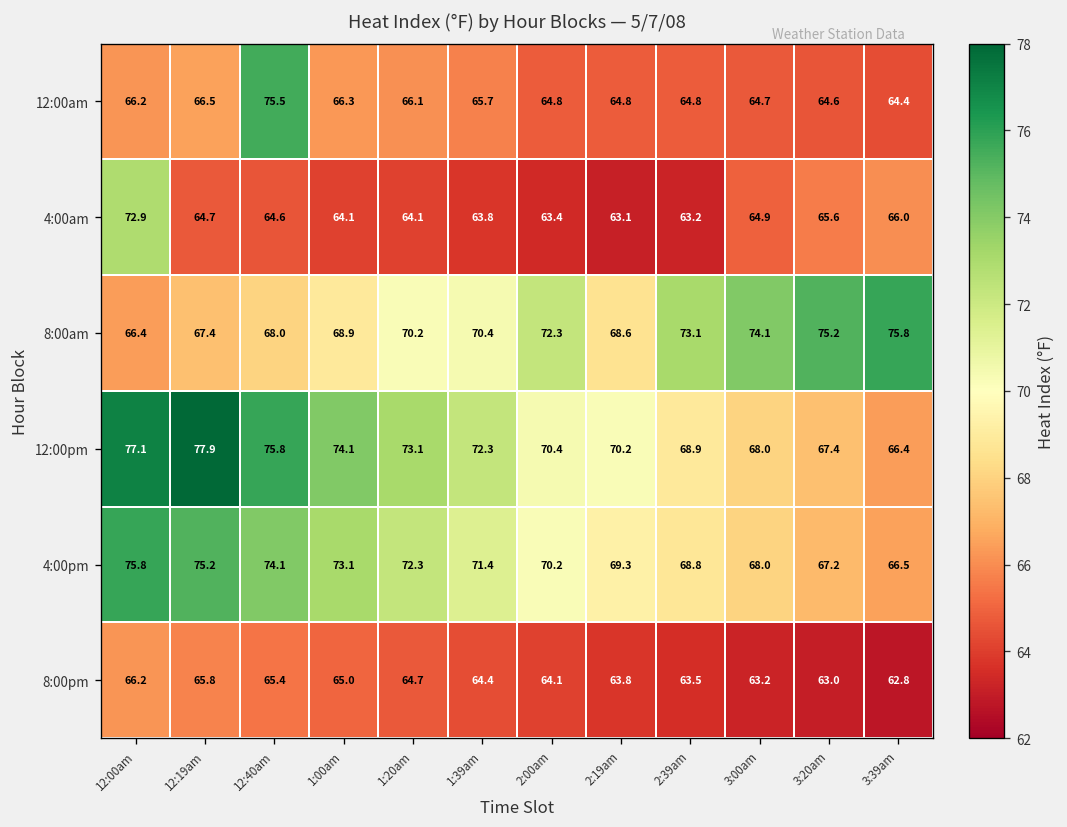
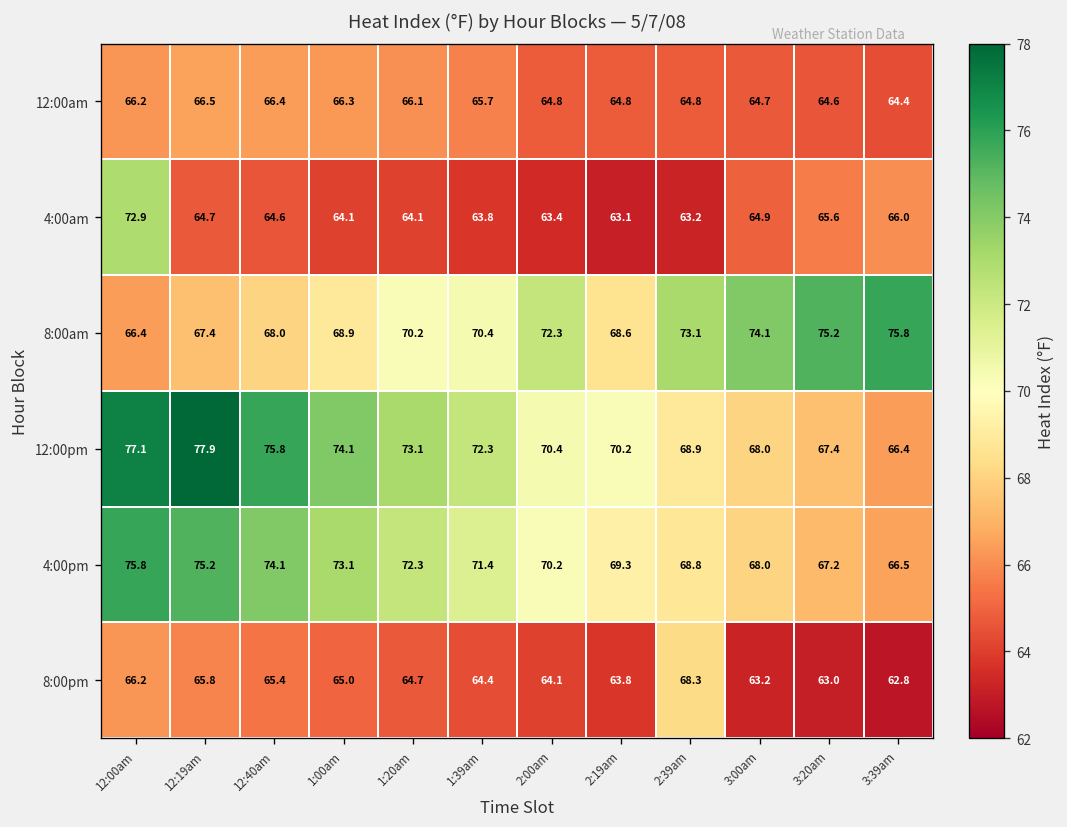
  {
    "12:00am": {
      "12:00am": 66.2,
      "12:19am": 66.5,
-     "12:40am": 75.5,
+     "12:40am": 66.4,
      "1:00am": 66.3,
      "1:20am": 66.1,
      "1:39am": 65.7,
      "2:00am": 64.8,
      "2:19am": 64.8,
      "2:39am": 64.8,
      "3:00am": 64.7,
      "3:20am": 64.6,
      "3:39am": 64.4
    },
    "4:00am": {
      "12:00am": 72.9,
      "12:19am": 64.7,
      "12:40am": 64.6,
      "1:00am": 64.1,
      "1:20am": 64.1,
      "1:39am": 63.8,
      "2:00am": 63.4,
      "2:19am": 63.1,
      "2:39am": 63.2,
      "3:00am": 64.9,
      "3:20am": 65.6,
      "3:39am": 66.0
    },
    "8:00am": {
      "12:00am": 66.4,
      "12:19am": 67.4,
      "12:40am": 68.0,
      "1:00am": 68.9,
      "1:20am": 70.2,
      "1:39am": 70.4,
      "2:00am": 72.3,
      "2:19am": 68.6,
      "2:39am": 73.1,
      "3:00am": 74.1,
      "3:20am": 75.2,
      "3:39am": 75.8
    },
    "12:00pm": {
      "12:00am": 77.1,
      "12:19am": 77.9,
      "12:40am": 75.8,
      "1:00am": 74.1,
      "1:20am": 73.1,
      "1:39am": 72.3,
      "2:00am": 70.4,
      "2:19am": 70.2,
      "2:39am": 68.9,
      "3:00am": 68.0,
      "3:20am": 67.4,
      "3:39am": 66.4
    },
    "4:00pm": {
      "12:00am": 75.8,
      "12:19am": 75.2,
      "12:40am": 74.1,
      "1:00am": 73.1,
      "1:20am": 72.3,
      "1:39am": 71.4,
      "2:00am": 70.2,
      "2:19am": 69.3,
      "2:39am": 68.8,
      "3:00am": 68.0,
      "3:20am": 67.2,
      "3:39am": 66.5
    },
    "8:00pm": {
      "12:00am": 66.2,
      "12:19am": 65.8,
      "12:40am": 65.4,
      "1:00am": 65.0,
      "1:20am": 64.7,
      "1:39am": 64.4,
      "2:00am": 64.1,
      "2:19am": 63.8,
-     "2:39am": 63.5,
+     "2:39am": 68.3,
      "3:00am": 63.2,
      "3:20am": 63.0,
      "3:39am": 62.8
    }
  }
